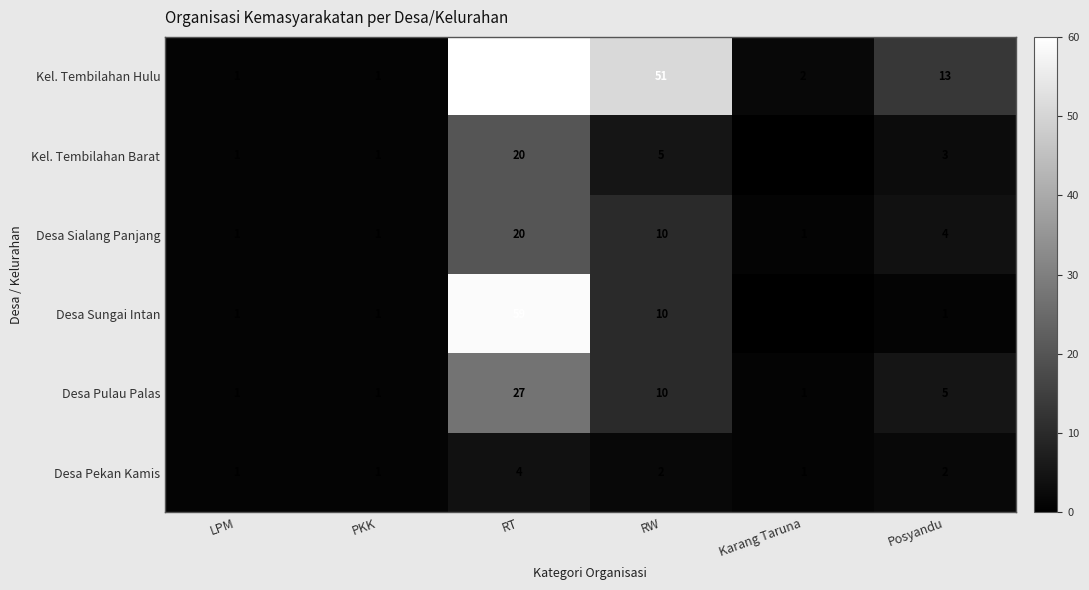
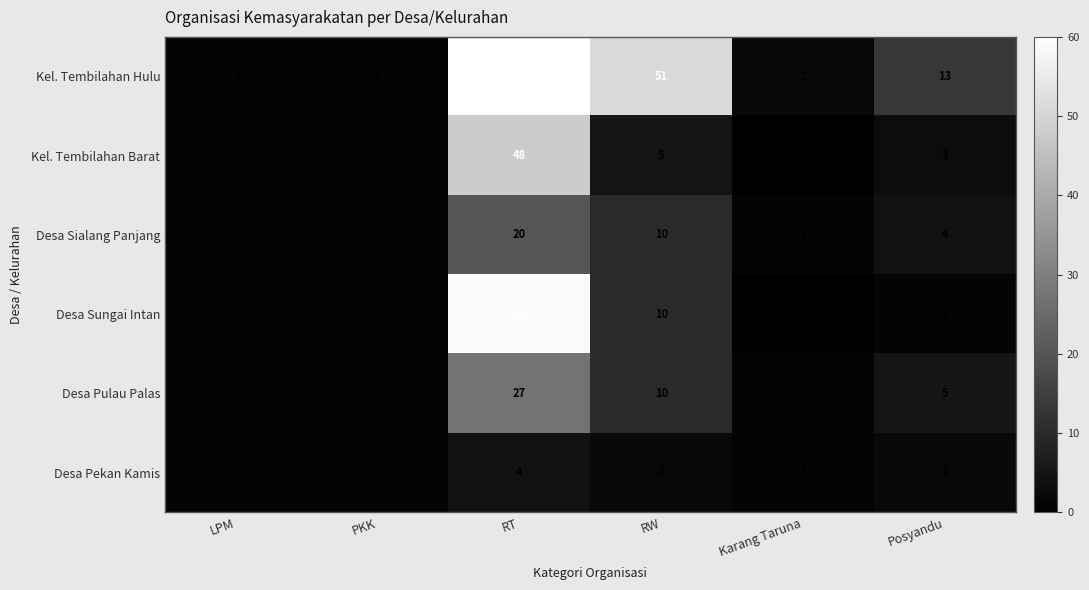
  {
    "Kel. Tembilahan Hulu": {
      "Posyandu": 13
    },
    "Kel. Tembilahan Barat": {
-     "RT": 20
+     "RT": 48
    },
    "Desa Sialang Panjang": {
      "RT": 20
    },
    "Desa Pulau Palas": {
      "RT": 27
    }
  }
